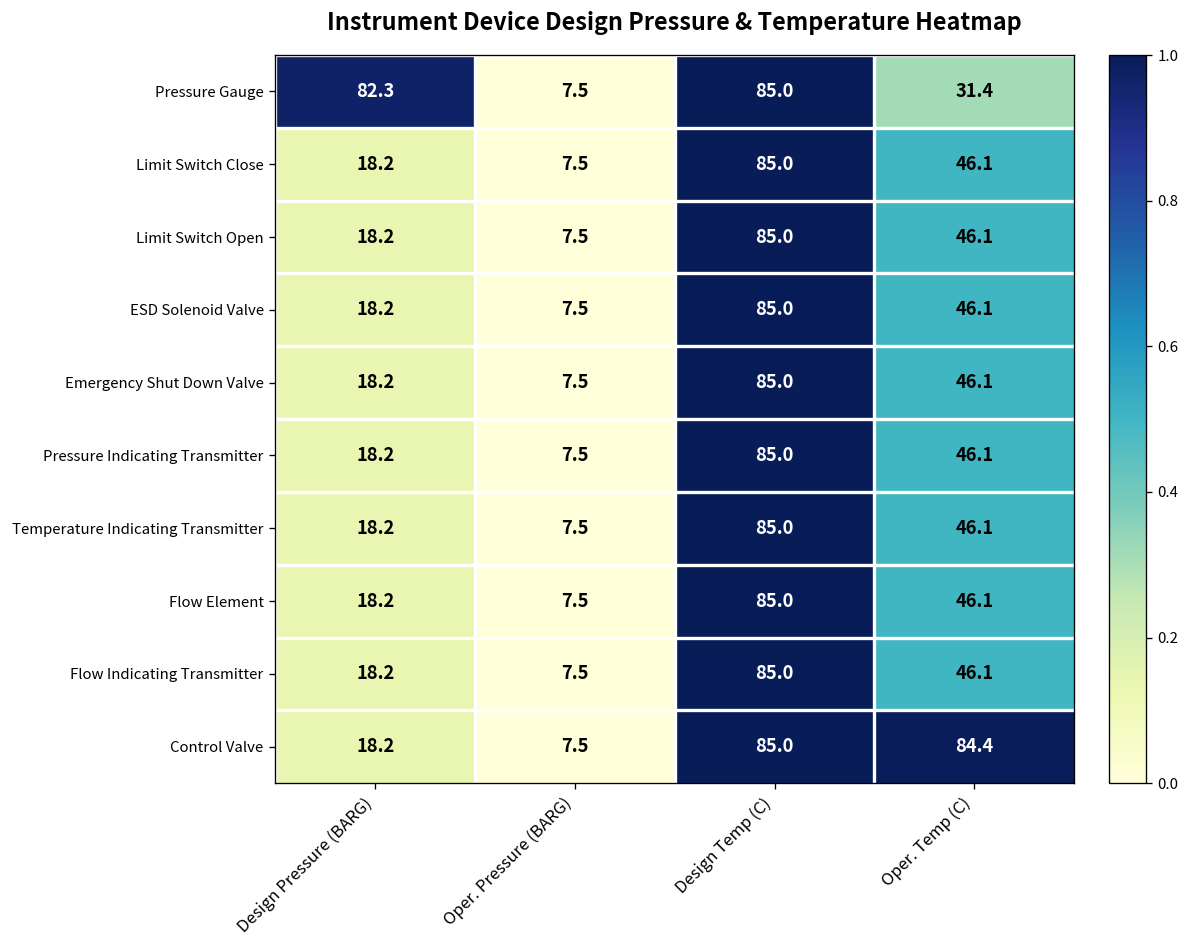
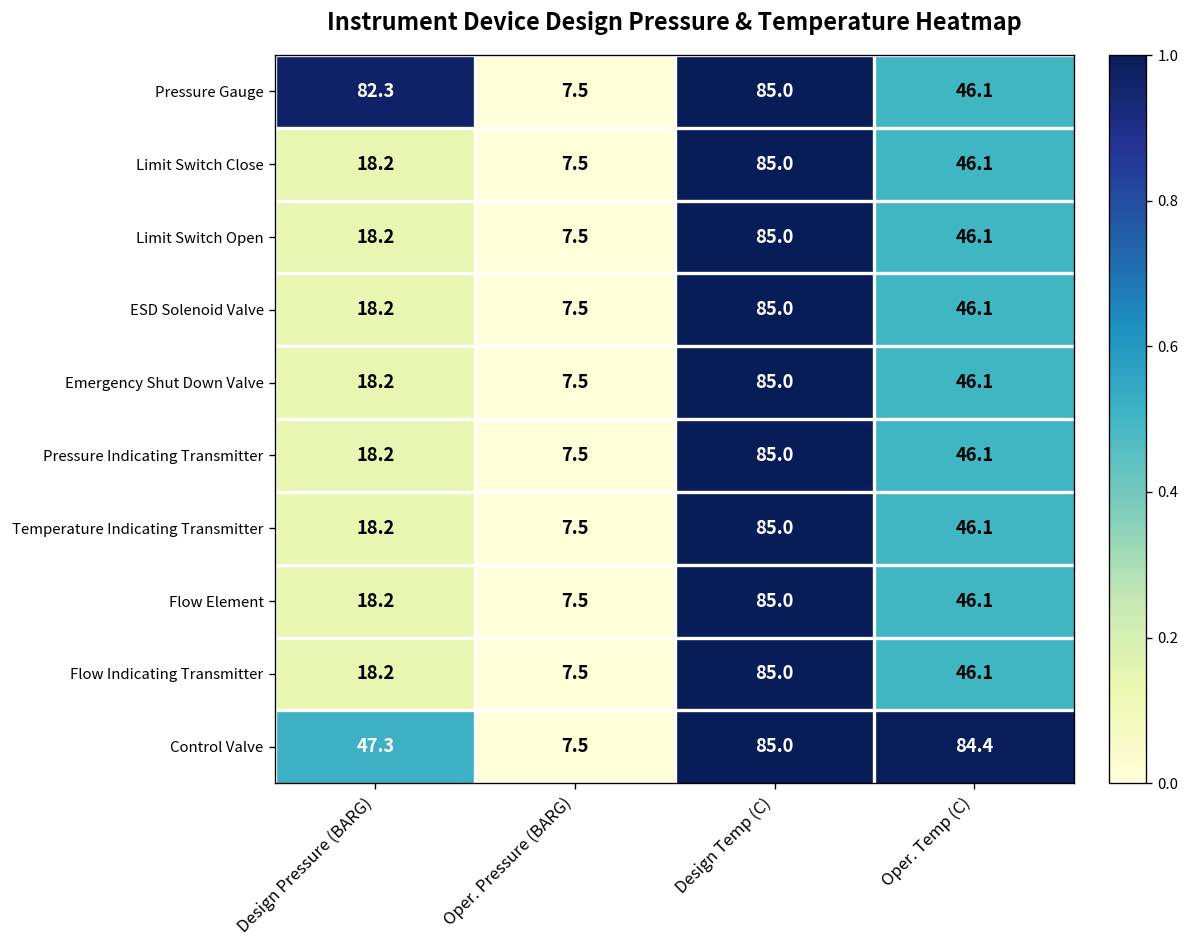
  {
    "Pressure Gauge": {
      "Design Pressure (BARG)": 82.3,
      "Oper. Pressure (BARG)": 7.5,
      "Design Temp (C)": 85.0,
-     "Oper. Temp (C)": 31.4
+     "Oper. Temp (C)": 46.1
    },
    "Limit Switch Close": {
      "Design Pressure (BARG)": 18.2,
      "Oper. Pressure (BARG)": 7.5,
      "Design Temp (C)": 85.0,
      "Oper. Temp (C)": 46.1
    },
    "Limit Switch Open": {
      "Design Pressure (BARG)": 18.2,
      "Oper. Pressure (BARG)": 7.5,
      "Design Temp (C)": 85.0,
      "Oper. Temp (C)": 46.1
    },
    "ESD Solenoid Valve": {
      "Design Pressure (BARG)": 18.2,
      "Oper. Pressure (BARG)": 7.5,
      "Design Temp (C)": 85.0,
      "Oper. Temp (C)": 46.1
    },
    "Emergency Shut Down Valve": {
      "Design Pressure (BARG)": 18.2,
      "Oper. Pressure (BARG)": 7.5,
      "Design Temp (C)": 85.0,
      "Oper. Temp (C)": 46.1
    },
    "Pressure Indicating Transmitter": {
      "Design Pressure (BARG)": 18.2,
      "Oper. Pressure (BARG)": 7.5,
      "Design Temp (C)": 85.0,
      "Oper. Temp (C)": 46.1
    },
    "Temperature Indicating Transmitter": {
      "Design Pressure (BARG)": 18.2,
      "Oper. Pressure (BARG)": 7.5,
      "Design Temp (C)": 85.0,
      "Oper. Temp (C)": 46.1
    },
    "Flow Element": {
      "Design Pressure (BARG)": 18.2,
      "Oper. Pressure (BARG)": 7.5,
      "Design Temp (C)": 85.0,
      "Oper. Temp (C)": 46.1
    },
    "Flow Indicating Transmitter": {
      "Design Pressure (BARG)": 18.2,
      "Oper. Pressure (BARG)": 7.5,
      "Design Temp (C)": 85.0,
      "Oper. Temp (C)": 46.1
    },
    "Control Valve": {
-     "Design Pressure (BARG)": 18.2,
+     "Design Pressure (BARG)": 47.3,
      "Oper. Pressure (BARG)": 7.5,
      "Design Temp (C)": 85.0,
      "Oper. Temp (C)": 84.4
    }
  }
